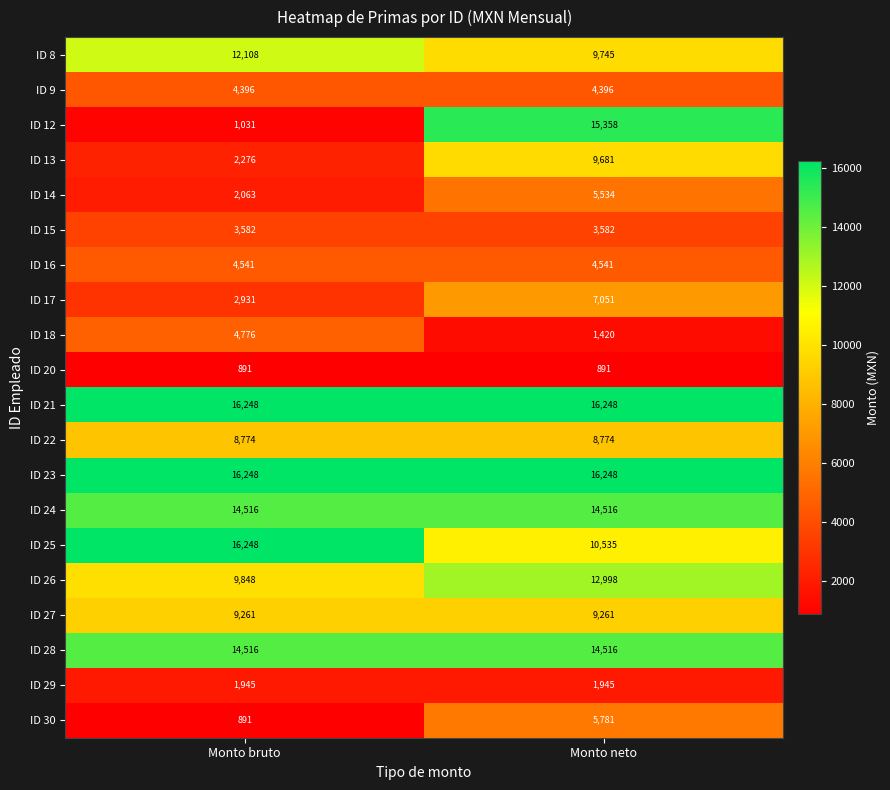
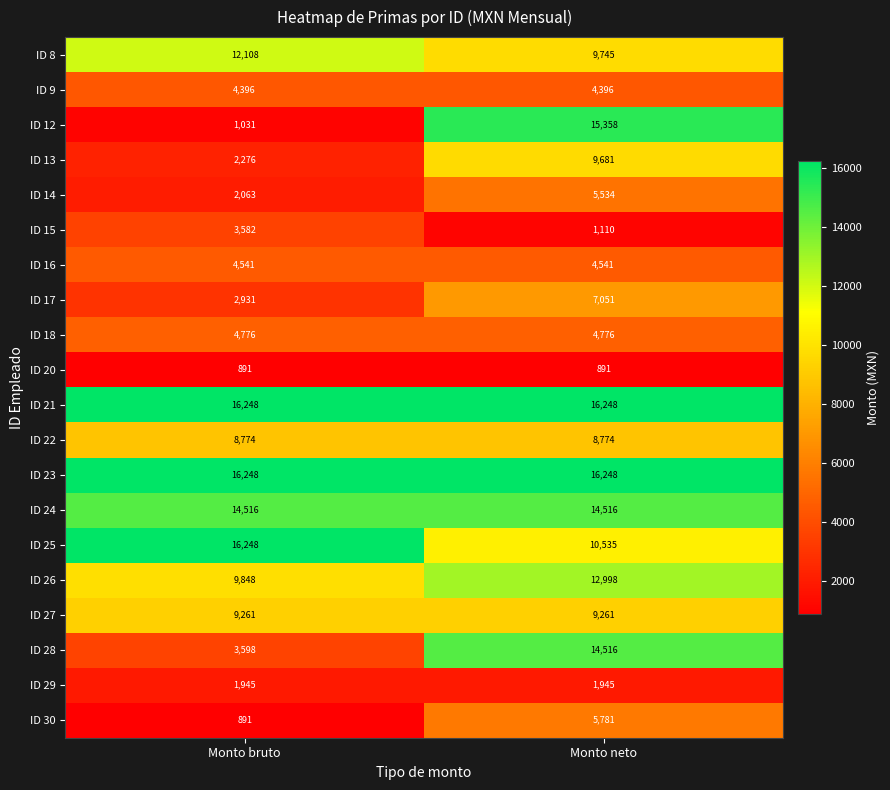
  {
    "ID 8": {
      "Monto bruto": "12,108",
      "Monto neto": "9,745"
    },
    "ID 9": {
      "Monto bruto": "4,396",
      "Monto neto": "4,396"
    },
    "ID 12": {
      "Monto bruto": "1,031",
      "Monto neto": "15,358"
    },
    "ID 13": {
      "Monto bruto": "2,276",
      "Monto neto": "9,681"
    },
    "ID 14": {
      "Monto bruto": "2,063",
      "Monto neto": "5,534"
    },
    "ID 15": {
      "Monto bruto": "3,582",
-     "Monto neto": "3,582"
+     "Monto neto": "1,110"
    },
    "ID 16": {
      "Monto bruto": "4,541",
      "Monto neto": "4,541"
    },
    "ID 17": {
      "Monto bruto": "2,931",
      "Monto neto": "7,051"
    },
    "ID 18": {
      "Monto bruto": "4,776",
-     "Monto neto": "1,420"
+     "Monto neto": "4,776"
    },
    "ID 20": {
      "Monto bruto": "891",
      "Monto neto": "891"
    },
    "ID 21": {
      "Monto bruto": "16,248",
      "Monto neto": "16,248"
    },
    "ID 22": {
      "Monto bruto": "8,774",
      "Monto neto": "8,774"
    },
    "ID 23": {
      "Monto bruto": "16,248",
      "Monto neto": "16,248"
    },
    "ID 24": {
      "Monto bruto": "14,516",
      "Monto neto": "14,516"
    },
    "ID 25": {
      "Monto bruto": "16,248",
      "Monto neto": "10,535"
    },
    "ID 26": {
      "Monto bruto": "9,848",
      "Monto neto": "12,998"
    },
    "ID 27": {
      "Monto bruto": "9,261",
      "Monto neto": "9,261"
    },
    "ID 28": {
-     "Monto bruto": "14,516",
+     "Monto bruto": "3,598",
      "Monto neto": "14,516"
    },
    "ID 29": {
      "Monto bruto": "1,945",
      "Monto neto": "1,945"
    },
    "ID 30": {
      "Monto bruto": "891",
      "Monto neto": "5,781"
    }
  }
